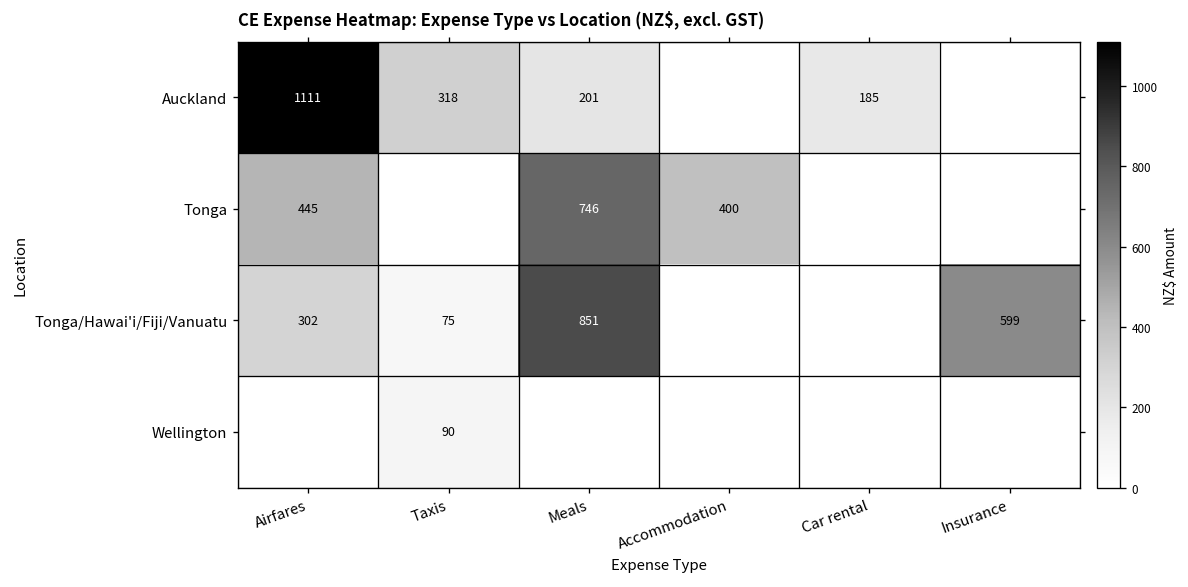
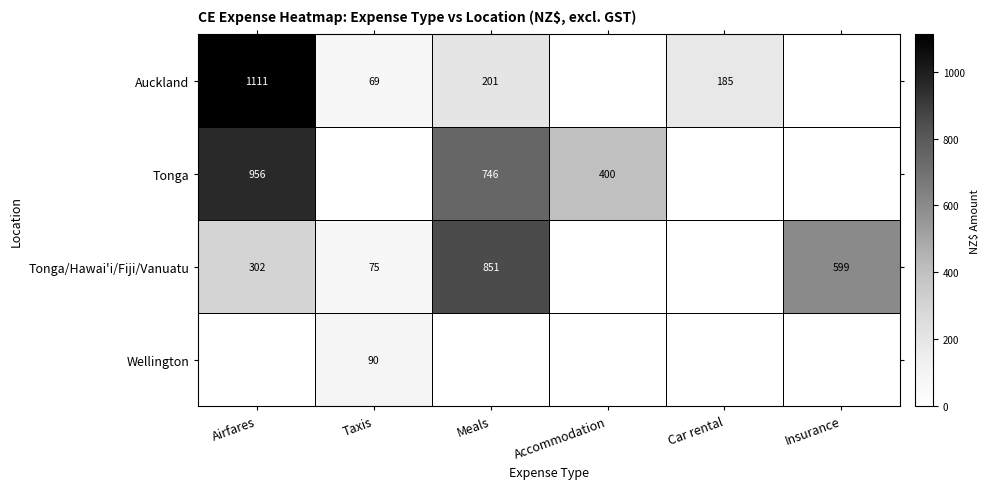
  {
    "Auckland": {
      "Airfares": 1111,
-     "Taxis": 318,
+     "Taxis": 69,
      "Meals": 201,
      "Car rental": 185
    },
    "Tonga": {
-     "Airfares": 445,
+     "Airfares": 956,
      "Meals": 746,
      "Accommodation": 400
    },
    "Tonga/Hawai'i/Fiji/Vanuatu": {
      "Airfares": 302,
      "Taxis": 75,
      "Meals": 851,
      "Insurance": 599
    },
    "Wellington": {
      "Taxis": 90
    }
  }
